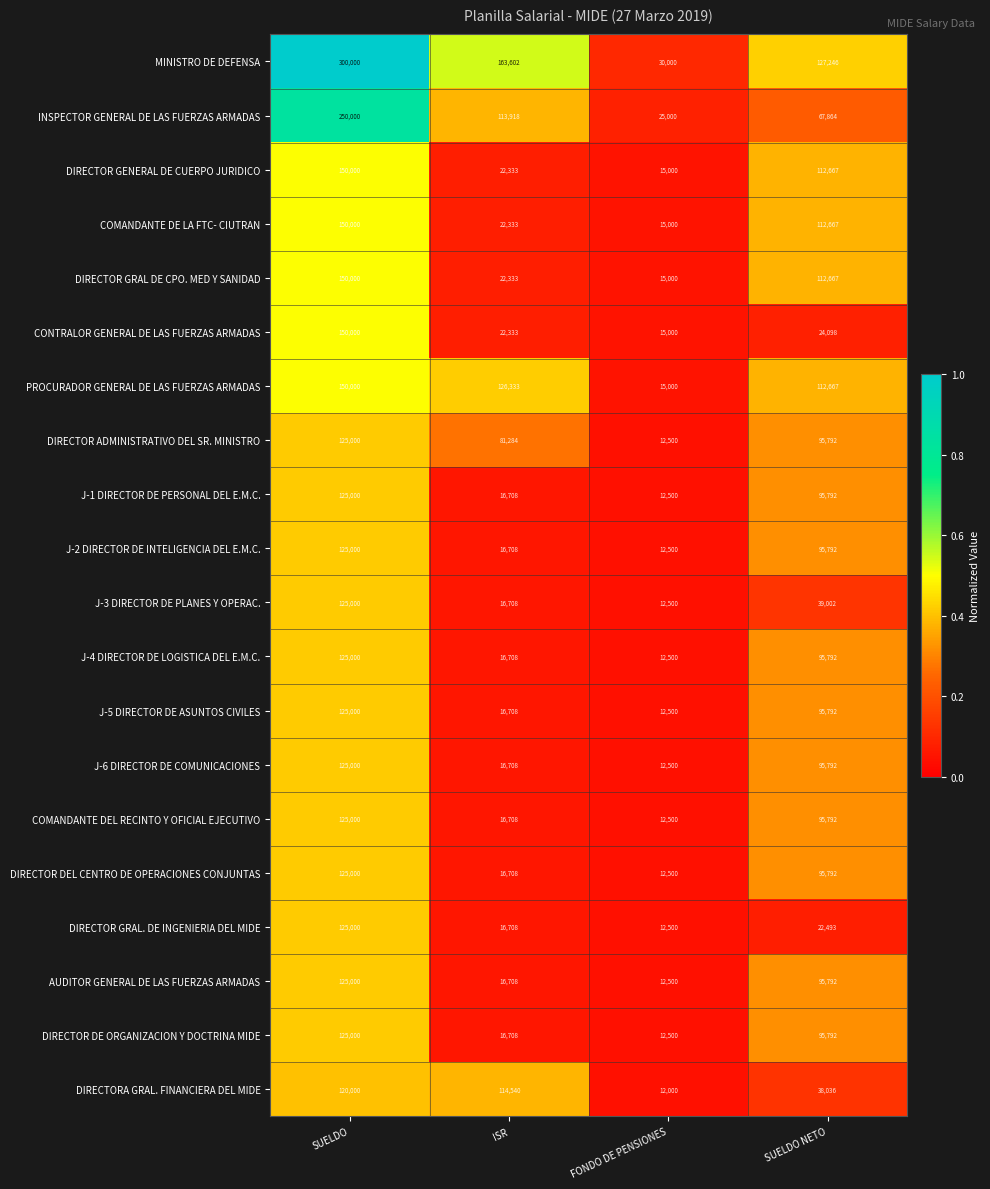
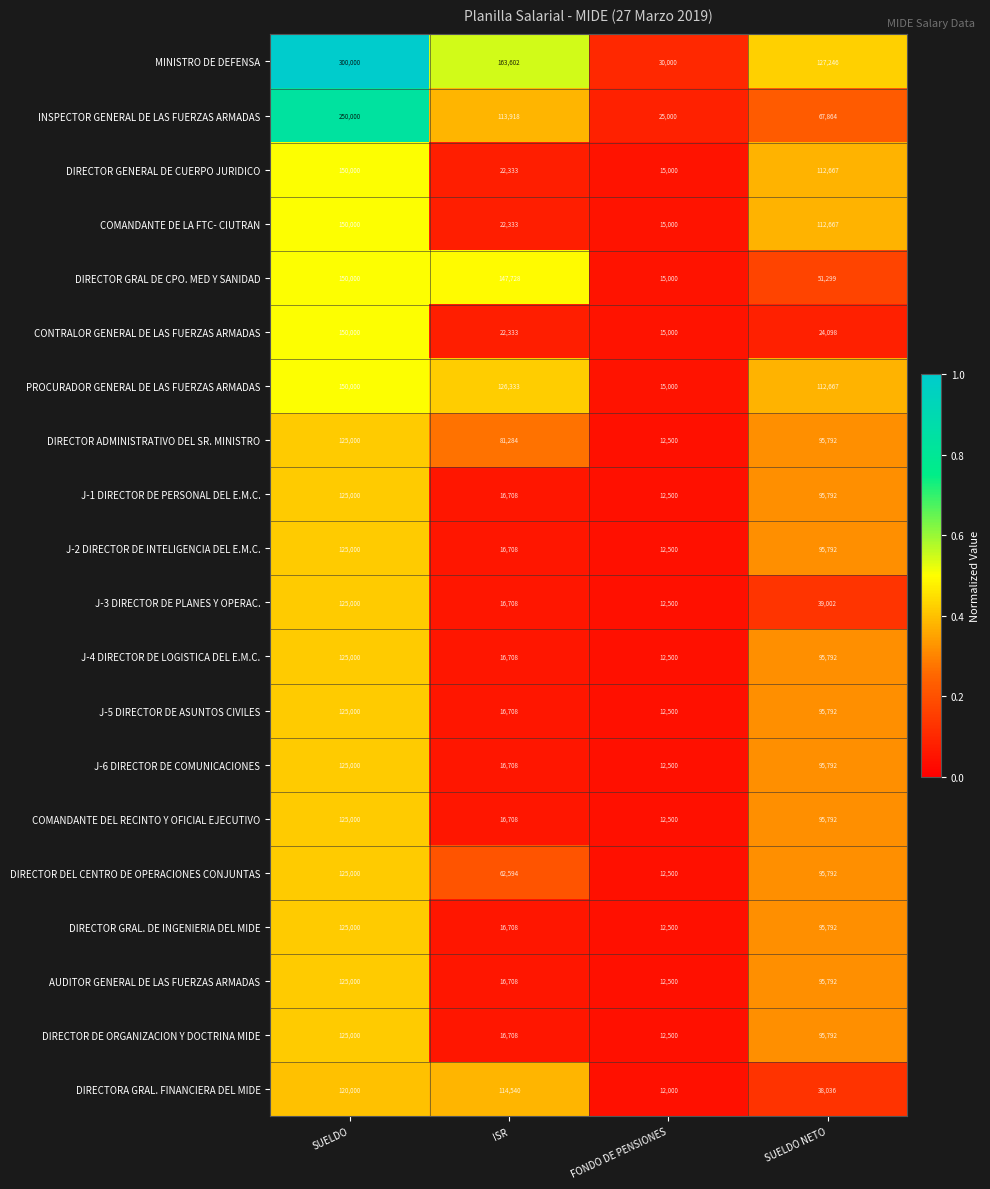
  {
    "MINISTRO DE DEFENSA": {
      "SUELDO": "300,000",
      "ISR": "163,602",
      "FONDO DE PENSIONES": "30,000",
      "SUELDO NETO": "127,246"
    },
    "INSPECTOR GENERAL DE LAS FUERZAS ARMADAS": {
      "SUELDO": "250,000",
      "ISR": "113,918",
      "FONDO DE PENSIONES": "25,000",
      "SUELDO NETO": "67,864"
    },
    "DIRECTOR GENERAL DE CUERPO JURIDICO": {
      "SUELDO": "150,000",
      "ISR": "22,333",
      "FONDO DE PENSIONES": "15,000",
      "SUELDO NETO": "112,667"
    },
    "COMANDANTE DE LA FTC- CIUTRAN": {
      "SUELDO": "150,000",
      "ISR": "22,333",
      "FONDO DE PENSIONES": "15,000",
      "SUELDO NETO": "112,667"
    },
    "DIRECTOR GRAL DE CPO. MED Y SANIDAD": {
      "SUELDO": "150,000",
-     "ISR": "22,333",
+     "ISR": "147,728",
      "FONDO DE PENSIONES": "15,000",
-     "SUELDO NETO": "112,667"
+     "SUELDO NETO": "51,299"
    },
    "CONTRALOR GENERAL DE LAS FUERZAS ARMADAS": {
      "SUELDO": "150,000",
      "ISR": "22,333",
      "FONDO DE PENSIONES": "15,000",
      "SUELDO NETO": "24,098"
    },
    "PROCURADOR GENERAL DE LAS FUERZAS ARMADAS": {
      "SUELDO": "150,000",
      "ISR": "126,333",
      "FONDO DE PENSIONES": "15,000",
      "SUELDO NETO": "112,667"
    },
    "DIRECTOR ADMINISTRATIVO DEL SR. MINISTRO": {
      "SUELDO": "125,000",
      "ISR": "81,284",
      "FONDO DE PENSIONES": "12,500",
      "SUELDO NETO": "95,792"
    },
    "J-1 DIRECTOR DE PERSONAL DEL E.M.C.": {
      "SUELDO": "125,000",
      "ISR": "16,708",
      "FONDO DE PENSIONES": "12,500",
      "SUELDO NETO": "95,792"
    },
    "J-2 DIRECTOR DE INTELIGENCIA DEL E.M.C.": {
      "SUELDO": "125,000",
      "ISR": "16,708",
      "FONDO DE PENSIONES": "12,500",
      "SUELDO NETO": "95,792"
    },
    "J-3 DIRECTOR DE PLANES Y OPERAC.": {
      "SUELDO": "125,000",
      "ISR": "16,708",
      "FONDO DE PENSIONES": "12,500",
      "SUELDO NETO": "39,002"
    },
    "J-4 DIRECTOR DE LOGISTICA DEL E.M.C.": {
      "SUELDO": "125,000",
      "ISR": "16,708",
      "FONDO DE PENSIONES": "12,500",
      "SUELDO NETO": "95,792"
    },
    "J-5 DIRECTOR DE ASUNTOS CIVILES": {
      "SUELDO": "125,000",
      "ISR": "16,708",
      "FONDO DE PENSIONES": "12,500",
      "SUELDO NETO": "95,792"
    },
    "J-6 DIRECTOR DE COMUNICACIONES": {
      "SUELDO": "125,000",
      "ISR": "16,708",
      "FONDO DE PENSIONES": "12,500",
      "SUELDO NETO": "95,792"
    },
    "COMANDANTE DEL RECINTO Y OFICIAL EJECUTIVO": {
      "SUELDO": "125,000",
      "ISR": "16,708",
      "FONDO DE PENSIONES": "12,500",
      "SUELDO NETO": "95,792"
    },
    "DIRECTOR DEL CENTRO DE OPERACIONES CONJUNTAS": {
      "SUELDO": "125,000",
-     "ISR": "16,708",
+     "ISR": "62,594",
      "FONDO DE PENSIONES": "12,500",
      "SUELDO NETO": "95,792"
    },
    "DIRECTOR GRAL. DE INGENIERIA DEL MIDE": {
      "SUELDO": "125,000",
      "ISR": "16,708",
      "FONDO DE PENSIONES": "12,500",
-     "SUELDO NETO": "22,493"
+     "SUELDO NETO": "95,792"
    },
    "AUDITOR GENERAL DE LAS FUERZAS ARMADAS": {
      "SUELDO": "125,000",
      "ISR": "16,708",
      "FONDO DE PENSIONES": "12,500",
      "SUELDO NETO": "95,792"
    },
    "DIRECTOR DE ORGANIZACION Y DOCTRINA MIDE": {
      "SUELDO": "125,000",
      "ISR": "16,708",
      "FONDO DE PENSIONES": "12,500",
      "SUELDO NETO": "95,792"
    },
    "DIRECTORA GRAL. FINANCIERA DEL MIDE": {
      "SUELDO": "120,000",
      "ISR": "114,540",
      "FONDO DE PENSIONES": "12,000",
      "SUELDO NETO": "38,036"
    }
  }
